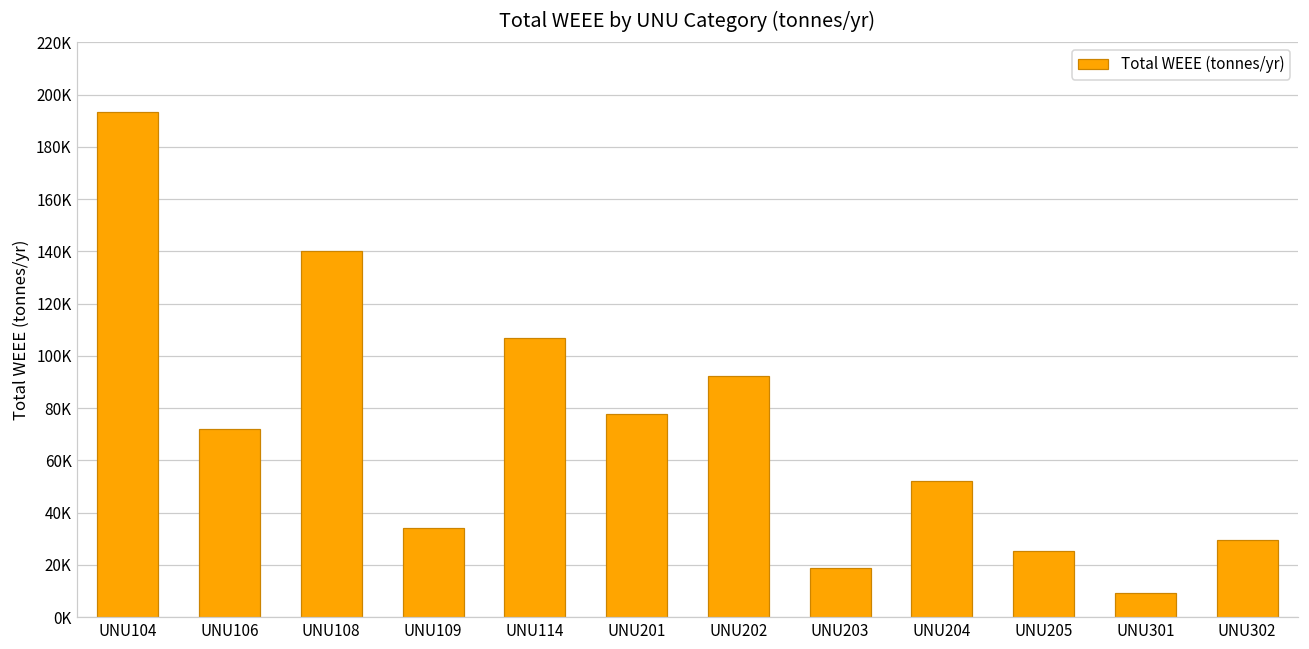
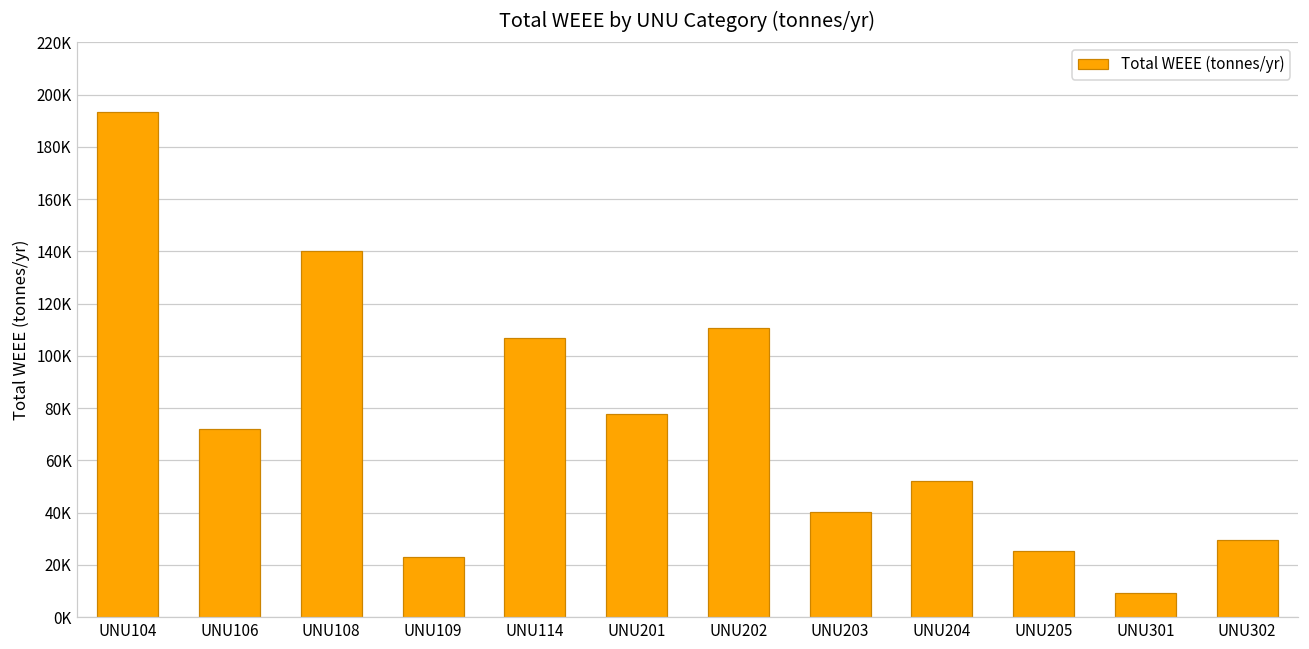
  {
    "UNU104": 193000,
    "UNU106": 72000,
    "UNU108": 140000,
-   "UNU109": 34000,
+   "UNU109": 23000,
    "UNU114": 107000,
    "UNU201": 78000,
-   "UNU202": 92000,
-   "UNU203": 19000,
+   "UNU202": 111000,
+   "UNU203": 40000,
    "UNU204": 52000,
    "UNU205": 25000,
    "UNU301": 9000,
    "UNU302": 30000
  }
